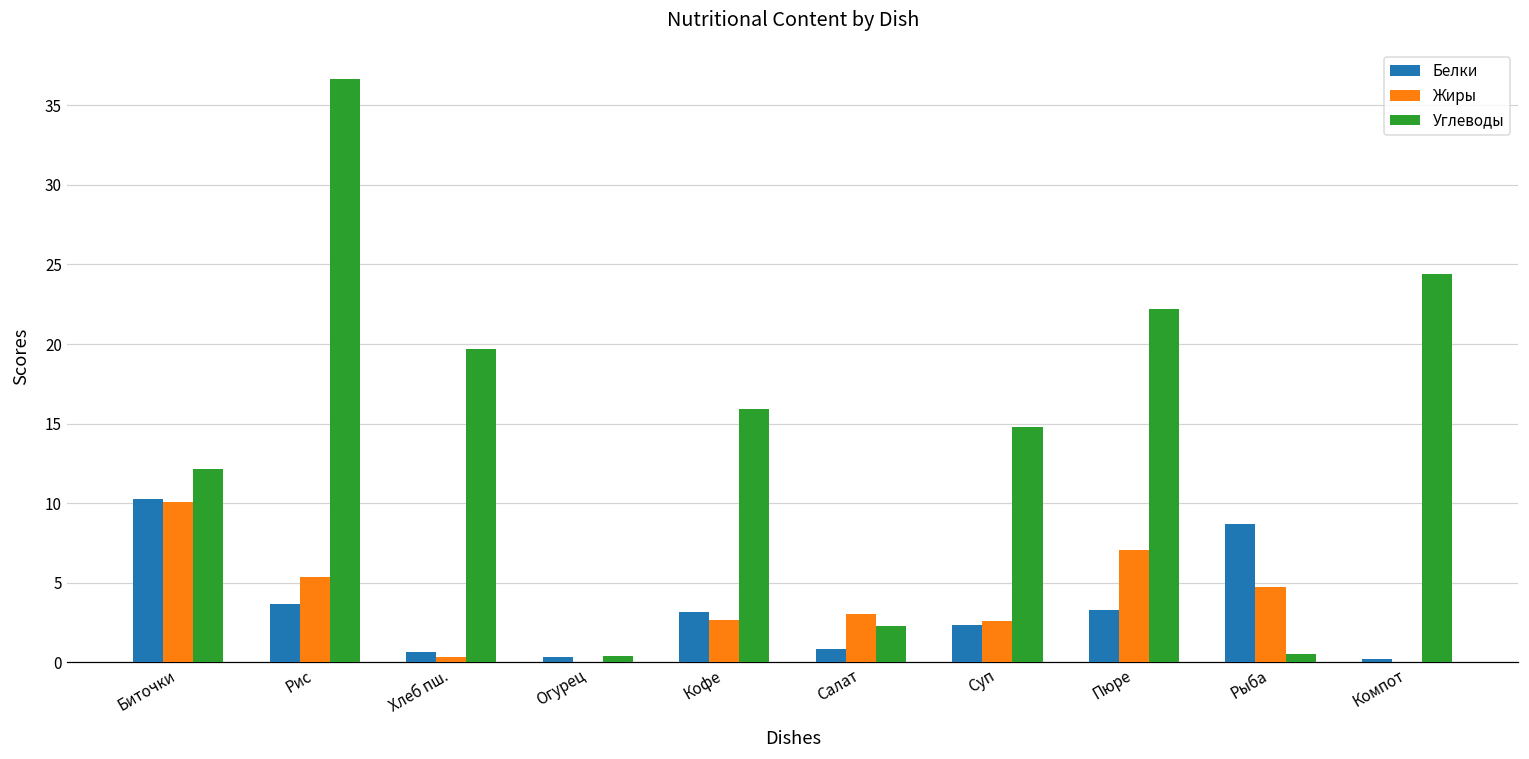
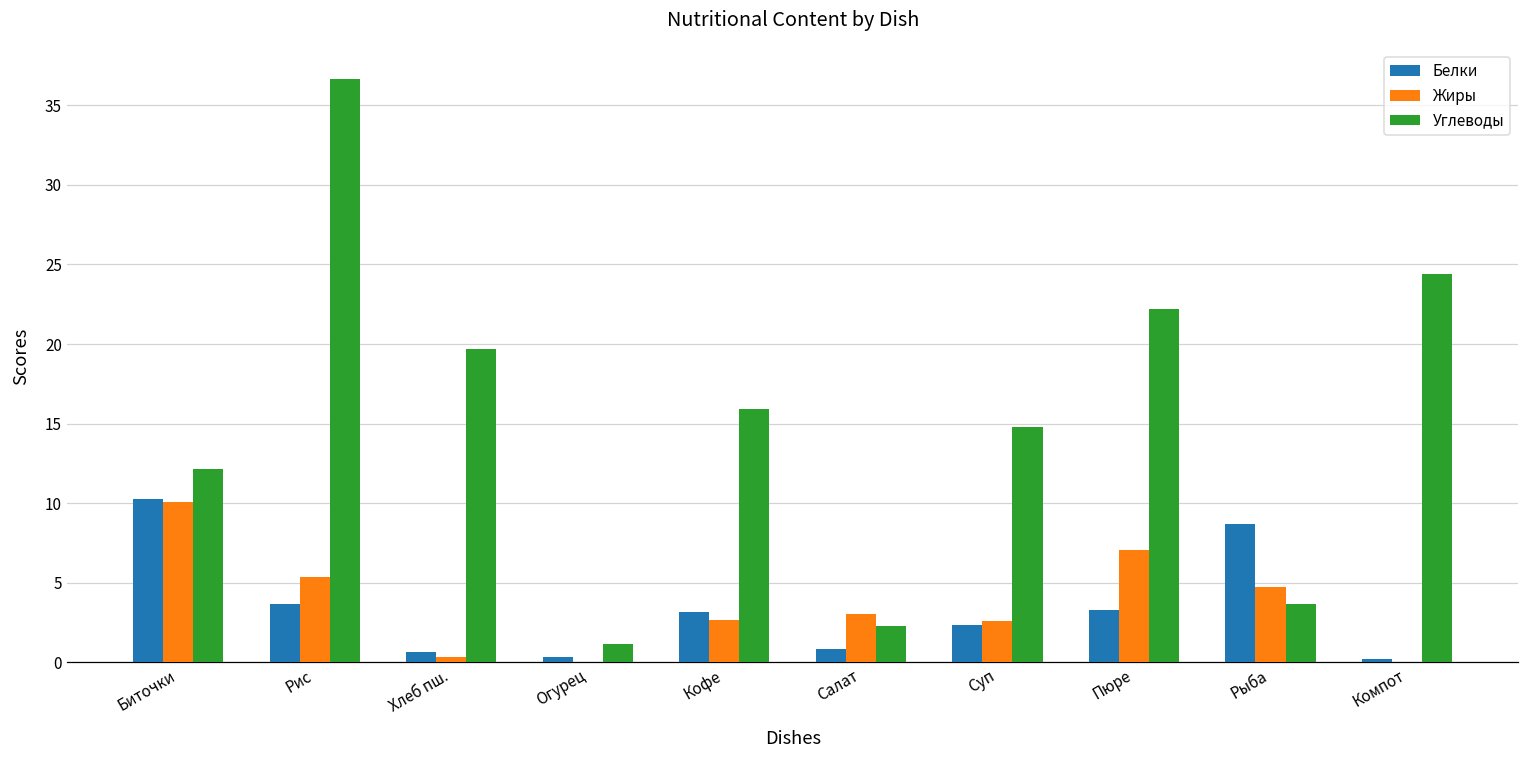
  {
    "Белки": {
      "Биточки": 10.3,
      "Рис": 3.7,
      "Хлеб пш.": 0.6,
      "Огурец": 0.3,
      "Кофе": 3.2,
      "Салат": 0.9,
      "Суп": 2.4,
      "Пюре": 3.3,
      "Рыба": 8.7,
      "Компот": 0.2
    },
    "Жиры": {
      "Биточки": 10.1,
      "Рис": 5.4,
      "Хлеб пш.": 0.3,
      "Кофе": 2.7,
      "Салат": 3.1,
      "Суп": 2.6,
      "Пюре": 7.1,
      "Рыба": 4.7,
      "Компот": 0.0
    },
    "Углеводы": {
      "Биточки": 12.2,
      "Рис": 36.7,
      "Хлеб пш.": 19.7,
-     "Огурец": 0.4,
+     "Огурец": 1.1,
      "Кофе": 16.0,
      "Салат": 2.3,
      "Суп": 14.8,
      "Пюре": 22.2,
-     "Рыба": 0.5,
+     "Рыба": 3.7,
      "Компот": 24.4
    }
  }
